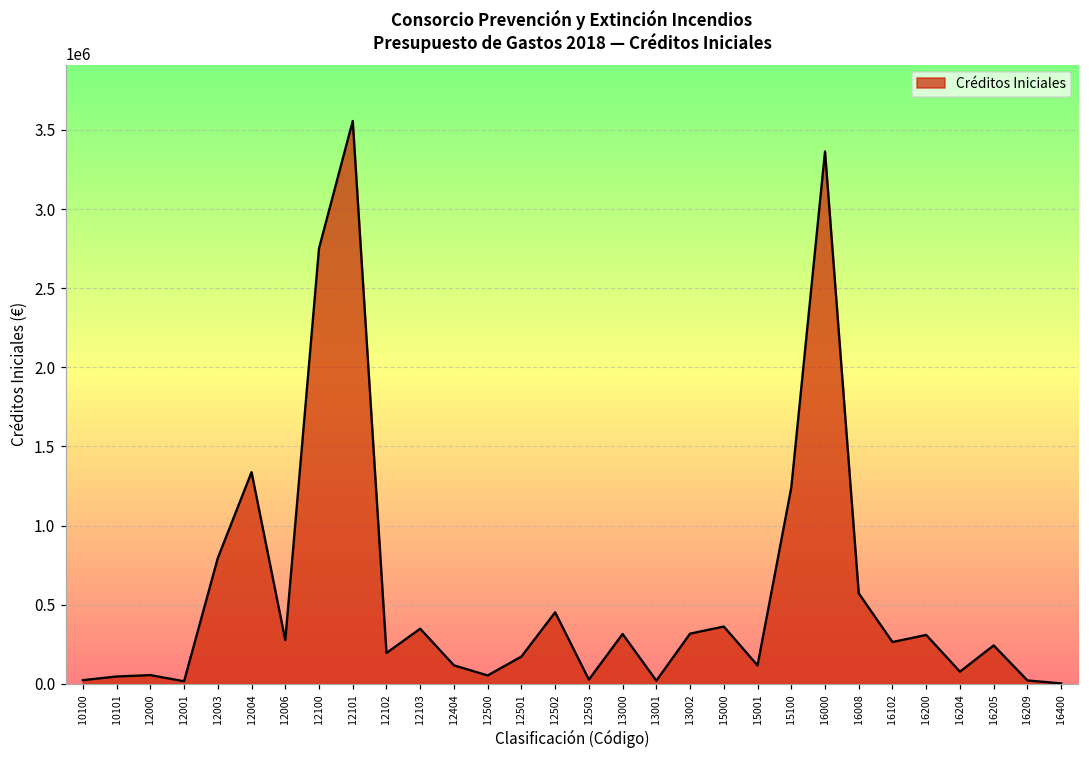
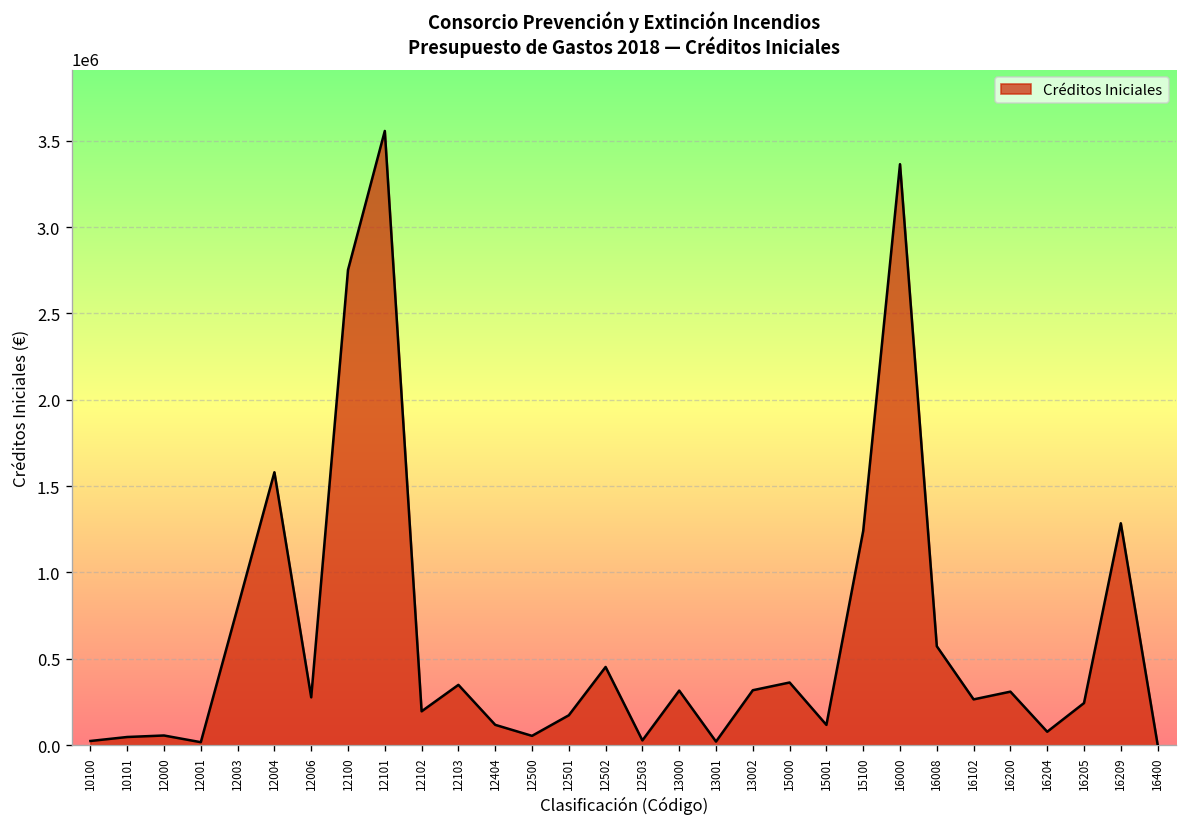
  {
    "10100": 20000,
    "10101": 50000,
    "12000": 60000,
    "12001": 20000,
    "12003": 800000,
-   "12004": 1340000,
+   "12004": 1580000,
    "12006": 280000,
    "12100": 2750000,
    "12101": 3560000,
    "12102": 200000,
    "12103": 350000,
    "12404": 120000,
    "12500": 50000,
    "12501": 170000,
    "12502": 450000,
    "12503": 30000,
    "13000": 320000,
    "13001": 20000,
    "13002": 320000,
    "15000": 360000,
    "15001": 120000,
    "15100": 1240000,
    "16000": 3360000,
    "16008": 570000,
    "16102": 260000,
    "16200": 310000,
    "16204": 80000,
    "16205": 240000,
-   "16209": 20000,
+   "16209": 1280000,
    "16400": 0
  }
